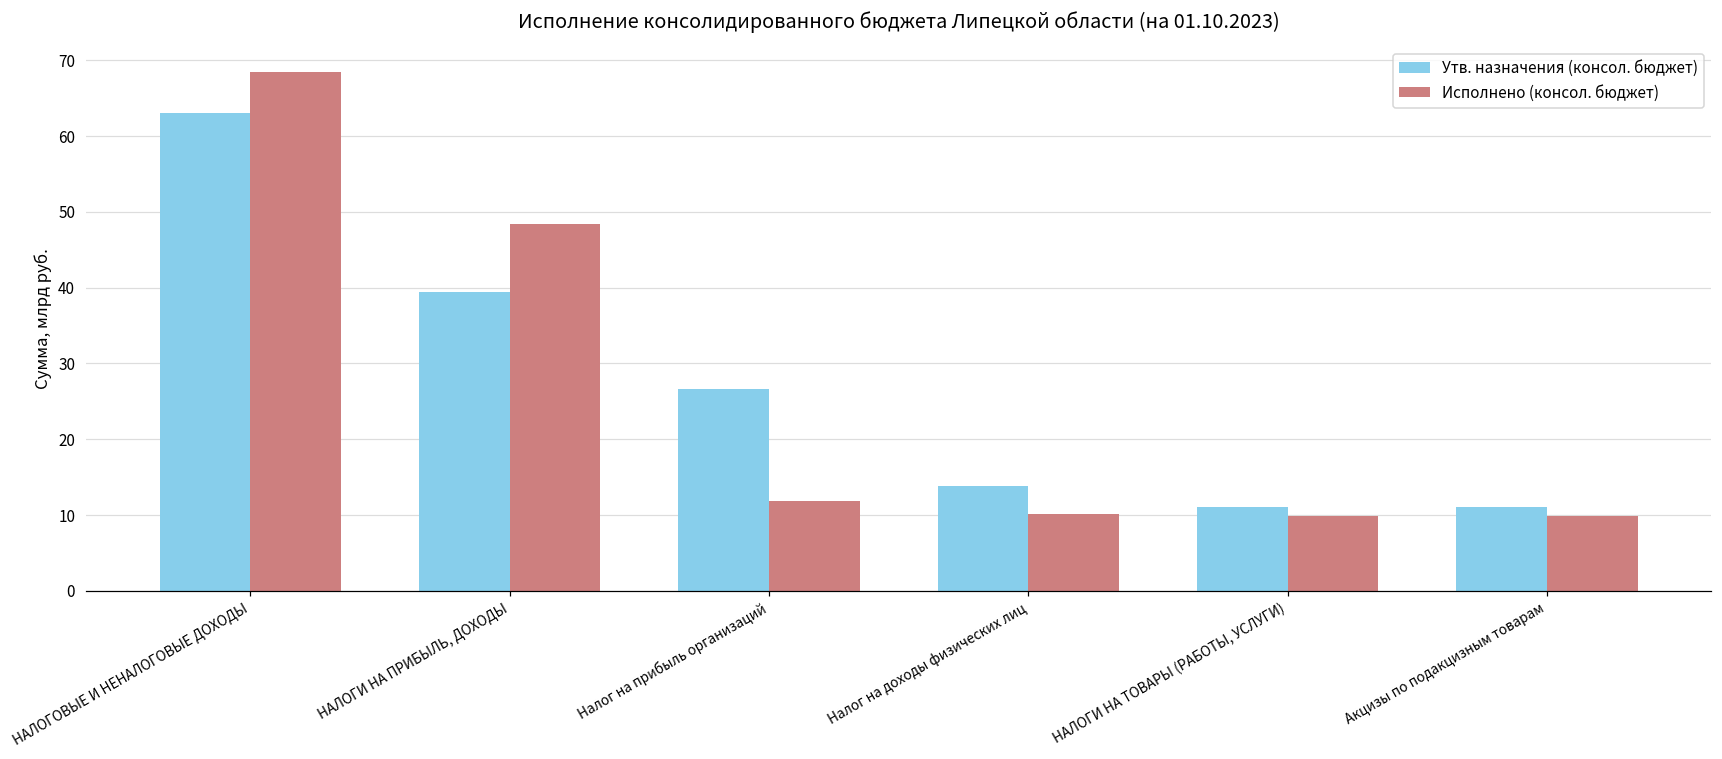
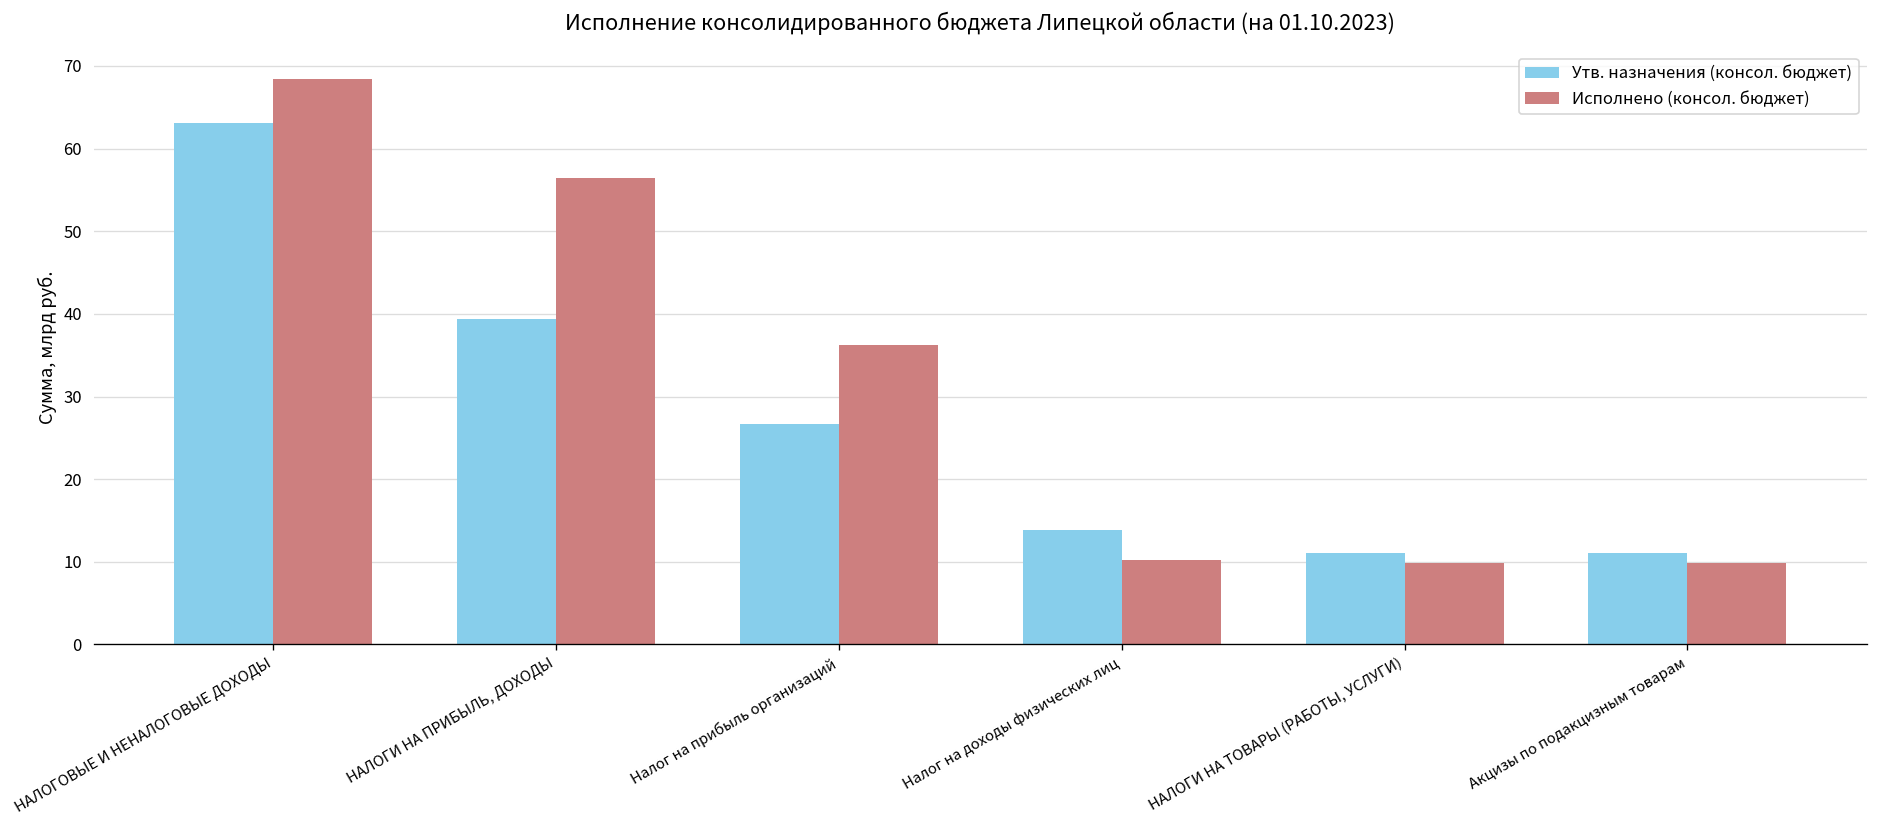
  {
    "Утв. назначения (консол. бюджет)": {
      "НАЛОГОВЫЕ И НЕНАЛОГОВЫЕ ДОХОДЫ": 63,
      "НАЛОГИ НА ПРИБЫЛЬ, ДОХОДЫ": 39,
      "Налог на прибыль организаций": 27,
      "Налог на доходы физических лиц": 14,
      "НАЛОГИ НА ТОВАРЫ (РАБОТЫ, УСЛУГИ)": 11,
      "Акцизы по подакцизным товарам": 11
    },
    "Исполнено (консол. бюджет)": {
      "НАЛОГОВЫЕ И НЕНАЛОГОВЫЕ ДОХОДЫ": 68,
-     "НАЛОГИ НА ПРИБЫЛЬ, ДОХОДЫ": 48,
-     "Налог на прибыль организаций": 12,
+     "НАЛОГИ НА ПРИБЫЛЬ, ДОХОДЫ": 56,
+     "Налог на прибыль организаций": 36,
      "Налог на доходы физических лиц": 10,
      "НАЛОГИ НА ТОВАРЫ (РАБОТЫ, УСЛУГИ)": 10,
      "Акцизы по подакцизным товарам": 10
    }
  }
